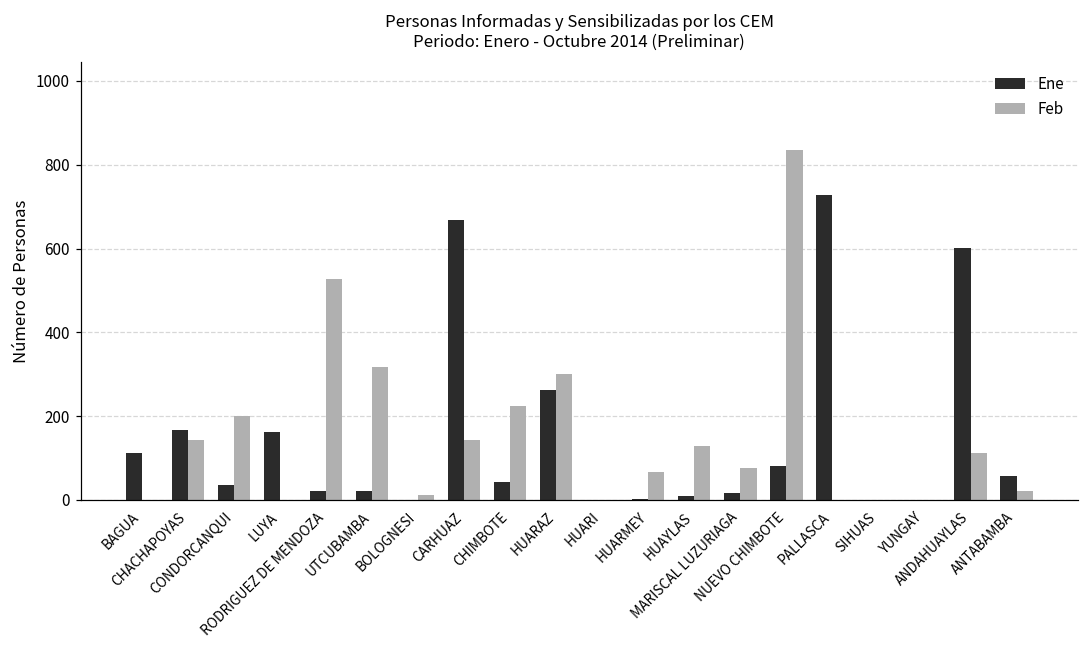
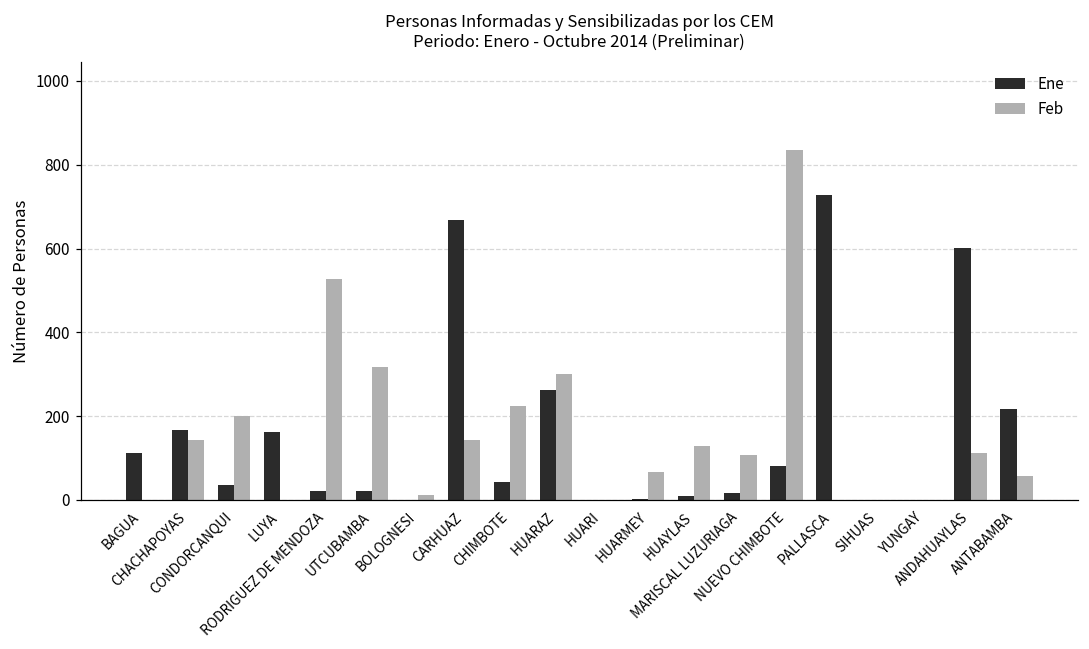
  {
    "Ene": {
      "BAGUA": 110,
      "CHACHAPOYAS": 170,
      "CONDORCANQUI": 40,
      "LUYA": 160,
      "RODRIGUEZ DE MENDOZA": 20,
      "UTCUBAMBA": 20,
      "BOLOGNESI": 0,
      "CARHUAZ": 670,
      "CHIMBOTE": 40,
      "HUARAZ": 260,
      "HUARI": 0,
      "HUAYLAS": 10,
      "MARISCAL LUZURIAGA": 20,
      "NUEVO CHIMBOTE": 80,
      "PALLASCA": 730,
      "SIHUAS": 0,
      "YUNGAY": 0,
      "ANDAHUAYLAS": 600,
-     "ANTABAMBA": 60
+     "ANTABAMBA": 220
    },
    "Feb": {
      "BAGUA": 0,
      "CHACHAPOYAS": 140,
      "CONDORCANQUI": 200,
      "LUYA": 0,
      "RODRIGUEZ DE MENDOZA": 530,
      "UTCUBAMBA": 320,
      "BOLOGNESI": 10,
      "CARHUAZ": 140,
      "CHIMBOTE": 220,
      "HUARAZ": 300,
      "HUARI": 0,
      "HUARMEY": 70,
      "HUAYLAS": 130,
-     "MARISCAL LUZURIAGA": 80,
+     "MARISCAL LUZURIAGA": 110,
      "NUEVO CHIMBOTE": 840,
      "PALLASCA": 0,
      "SIHUAS": 0,
      "YUNGAY": 0,
      "ANDAHUAYLAS": 110,
-     "ANTABAMBA": 20
+     "ANTABAMBA": 60
    }
  }
